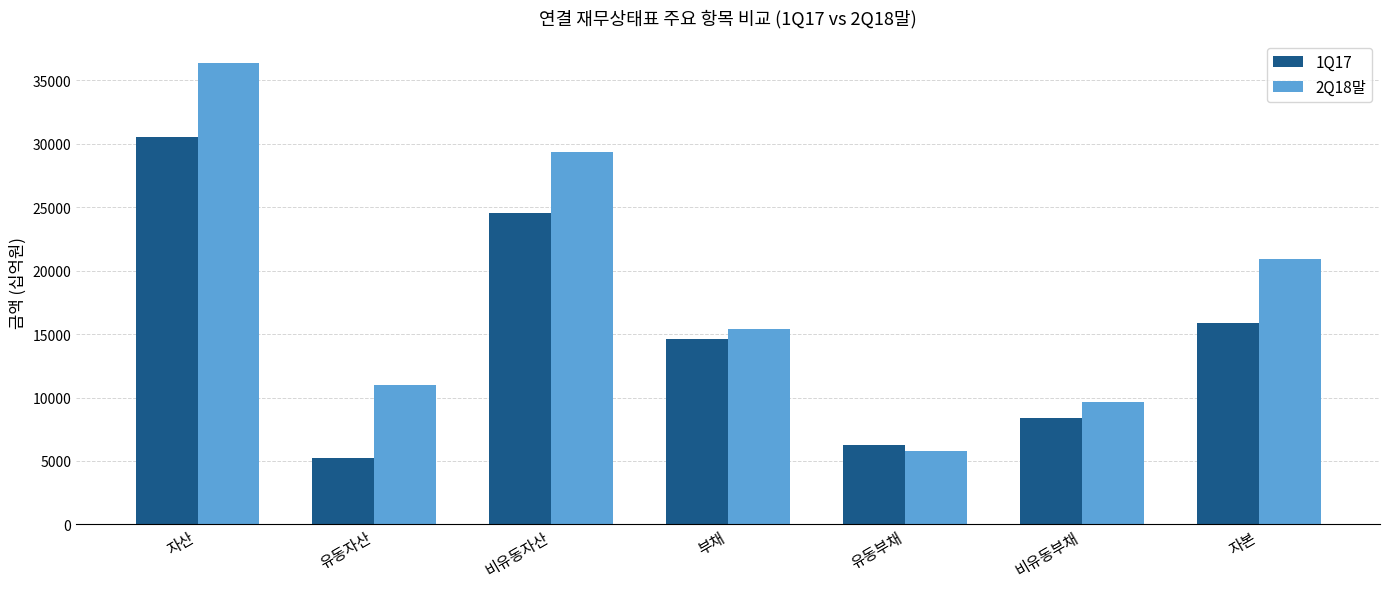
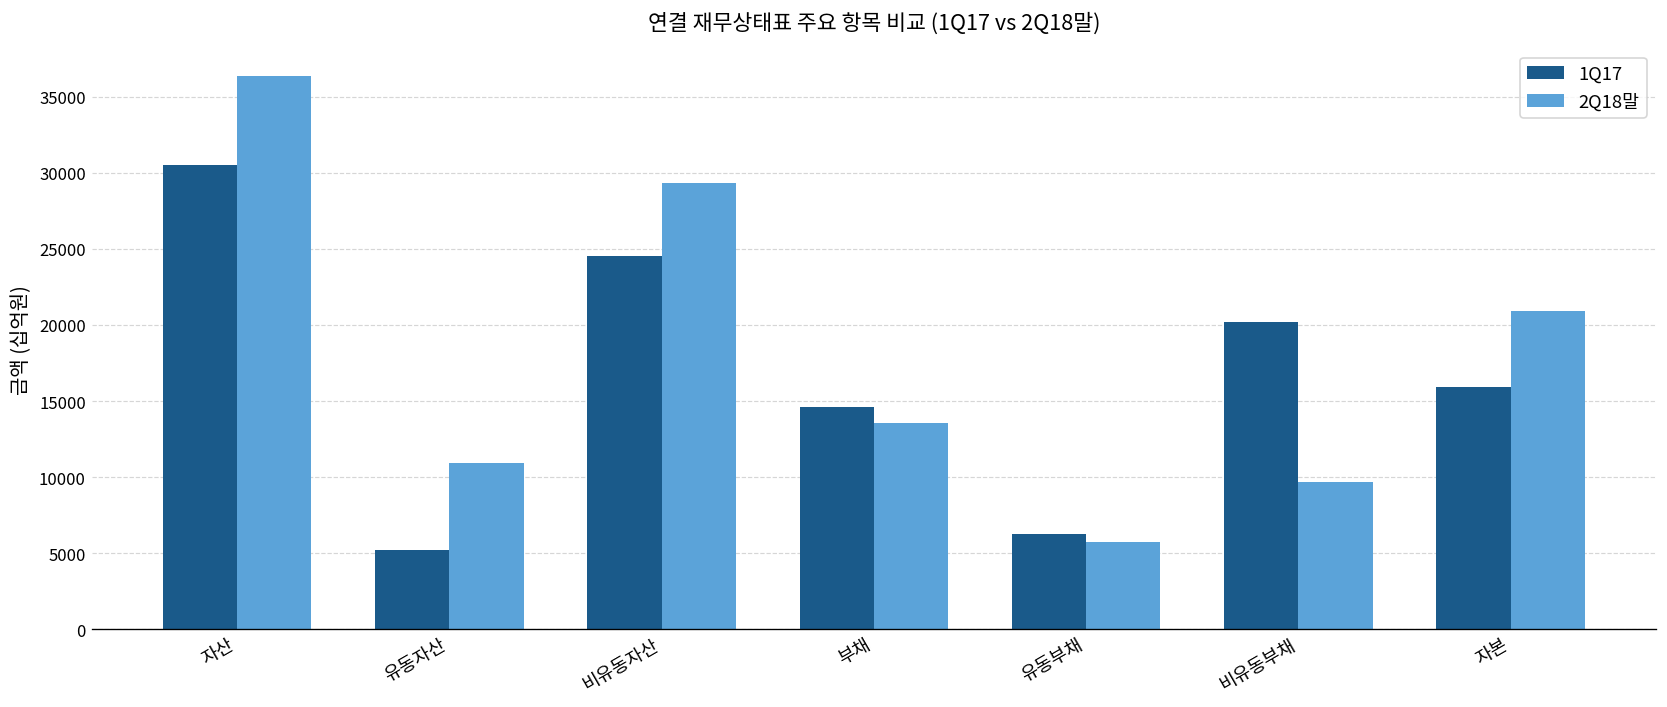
  {
    "1Q17": {
      "자산": 30500,
      "유동자산": 5200,
      "비유동자산": 24600,
      "부채": 14600,
      "유동부채": 6300,
-     "비유동부채": 8300,
+     "비유동부채": 20200,
      "자본": 15900
    },
    "2Q18말": {
      "자산": 36300,
      "유동자산": 11000,
      "비유동자산": 29300,
-     "부채": 15400,
+     "부채": 13600,
      "유동부채": 5800,
      "비유동부채": 9700,
      "자본": 20900
    }
  }
